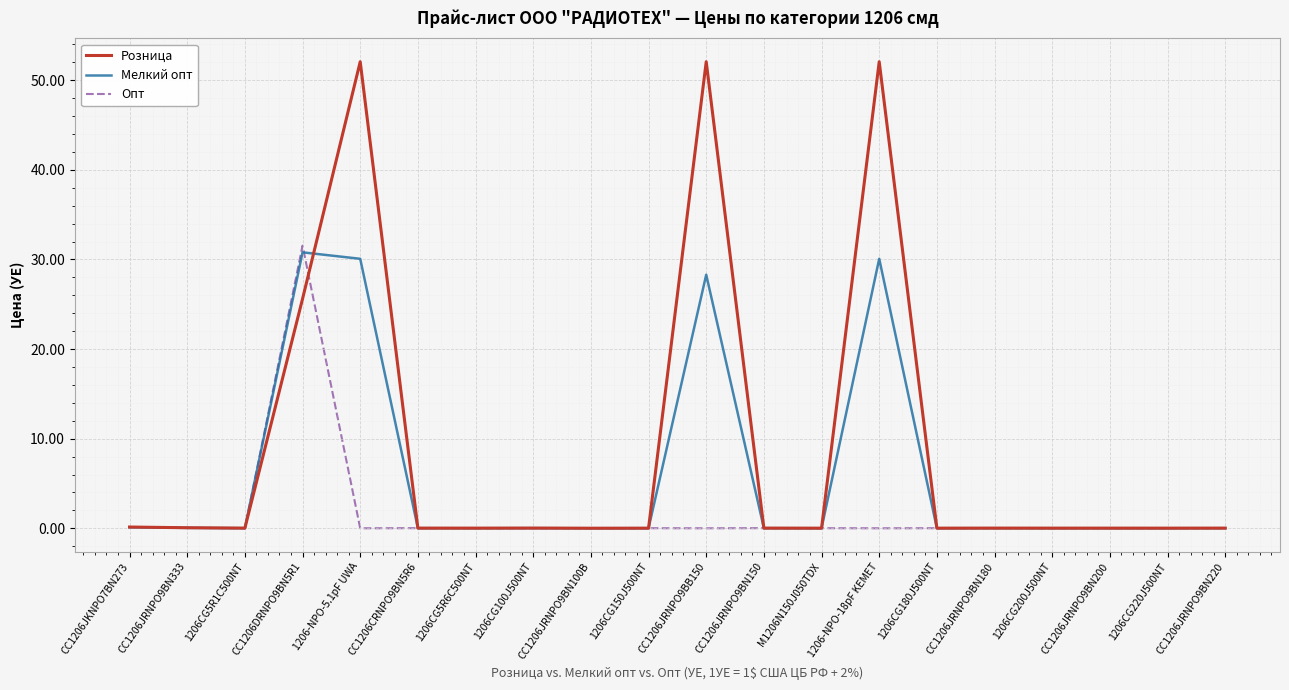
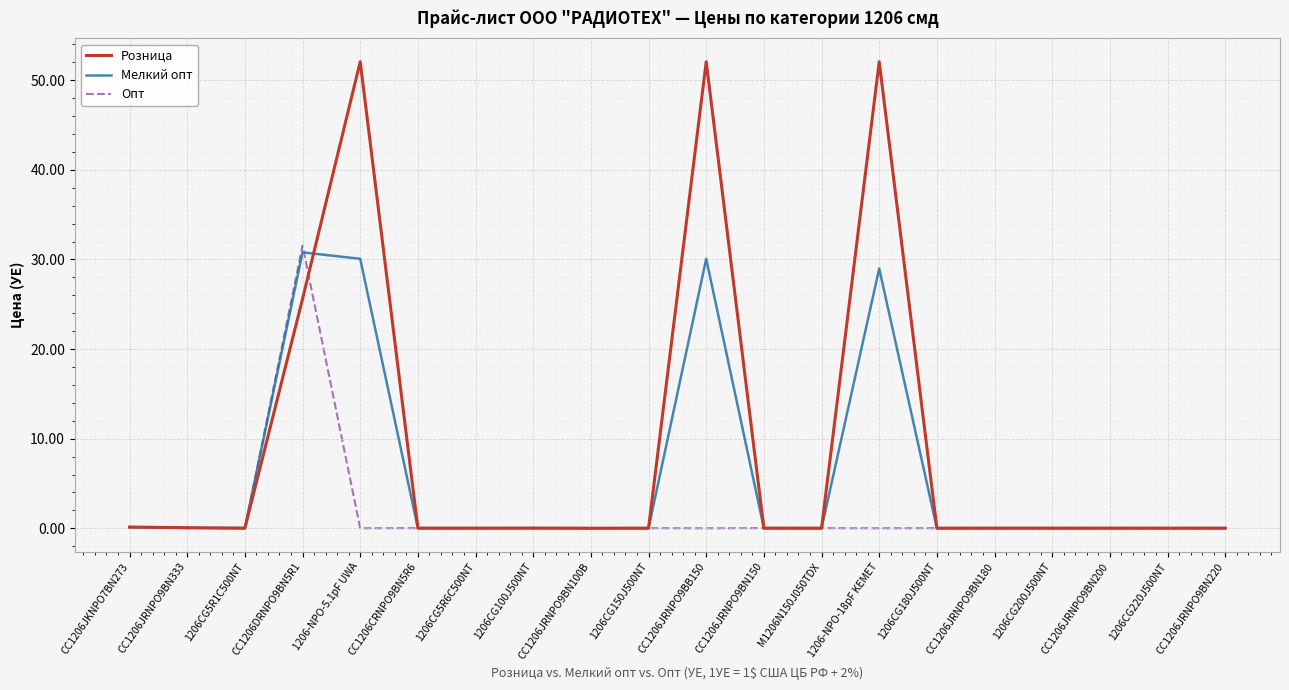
  {
    "Розница": {
      "CC1206DRNPO9BN5R1": 26,
      "1206-NPO-5.1pF UWA": 52,
      "CC1206JRNPO9BB150": 52,
      "1206-NPO-18pF KEMET": 52
    },
    "Мелкий опт": {
      "CC1206DRNPO9BN5R1": 31,
      "1206-NPO-5.1pF UWA": 30,
-     "CC1206JRNPO9BB150": 28,
-     "1206-NPO-18pF KEMET": 30
+     "CC1206JRNPO9BB150": 30,
+     "1206-NPO-18pF KEMET": 29
    },
    "Опт": {
      "CC1206DRNPO9BN5R1": 32,
      "1206-NPO-5.1pF UWA": 0,
      "CC1206JRNPO9BB150": 0,
      "1206-NPO-18pF KEMET": 0
    }
  }
